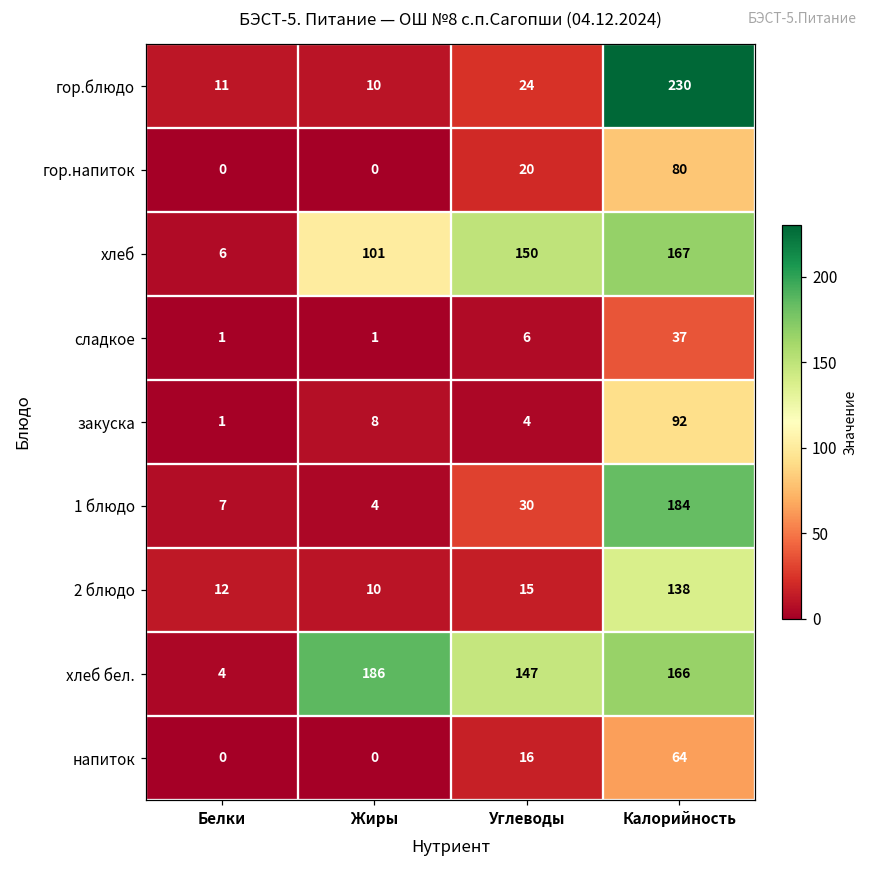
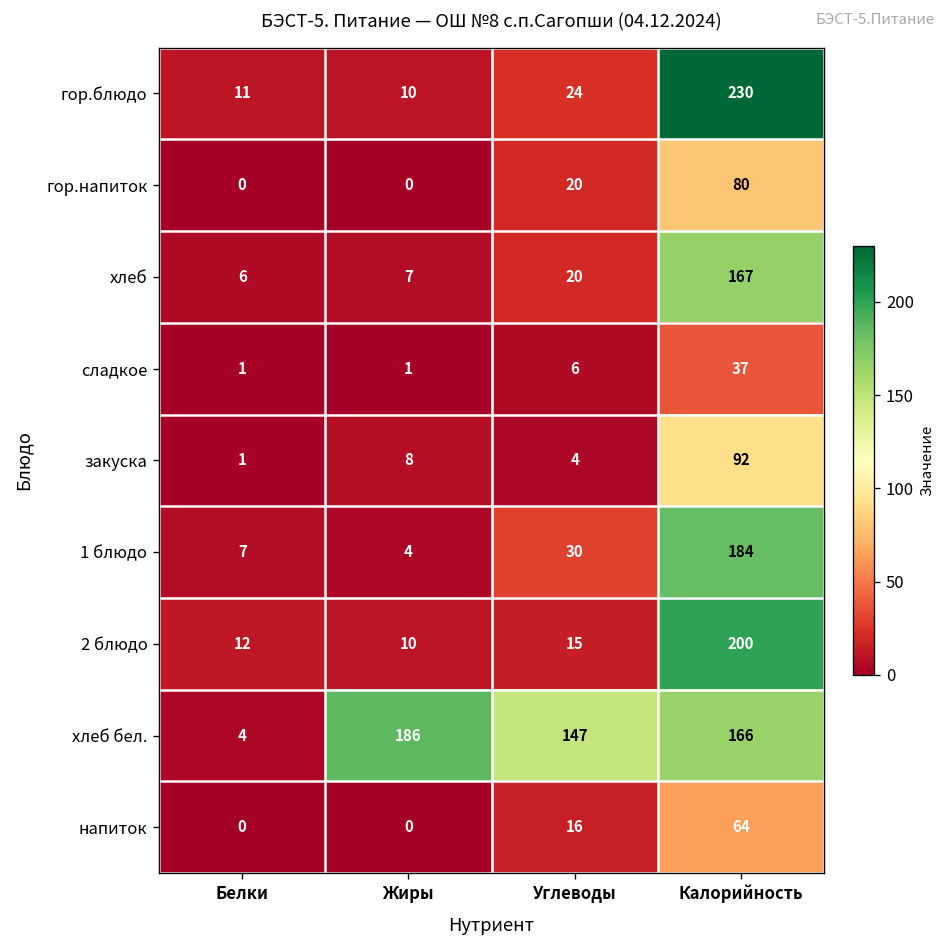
  {
    "гор.блюдо": {
      "Белки": 11,
      "Жиры": 10,
      "Углеводы": 24,
      "Калорийность": 230
    },
    "гор.напиток": {
      "Белки": 0,
      "Жиры": 0,
      "Углеводы": 20,
      "Калорийность": 80
    },
    "хлеб": {
      "Белки": 6,
-     "Жиры": 101,
-     "Углеводы": 150,
+     "Жиры": 7,
+     "Углеводы": 20,
      "Калорийность": 167
    },
    "сладкое": {
      "Белки": 1,
      "Жиры": 1,
      "Углеводы": 6,
      "Калорийность": 37
    },
    "закуска": {
      "Белки": 1,
      "Жиры": 8,
      "Углеводы": 4,
      "Калорийность": 92
    },
    "1 блюдо": {
      "Белки": 7,
      "Жиры": 4,
      "Углеводы": 30,
      "Калорийность": 184
    },
    "2 блюдо": {
      "Белки": 12,
      "Жиры": 10,
      "Углеводы": 15,
-     "Калорийность": 138
+     "Калорийность": 200
    },
    "хлеб бел.": {
      "Белки": 4,
      "Жиры": 186,
      "Углеводы": 147,
      "Калорийность": 166
    },
    "напиток": {
      "Белки": 0,
      "Жиры": 0,
      "Углеводы": 16,
      "Калорийность": 64
    }
  }
